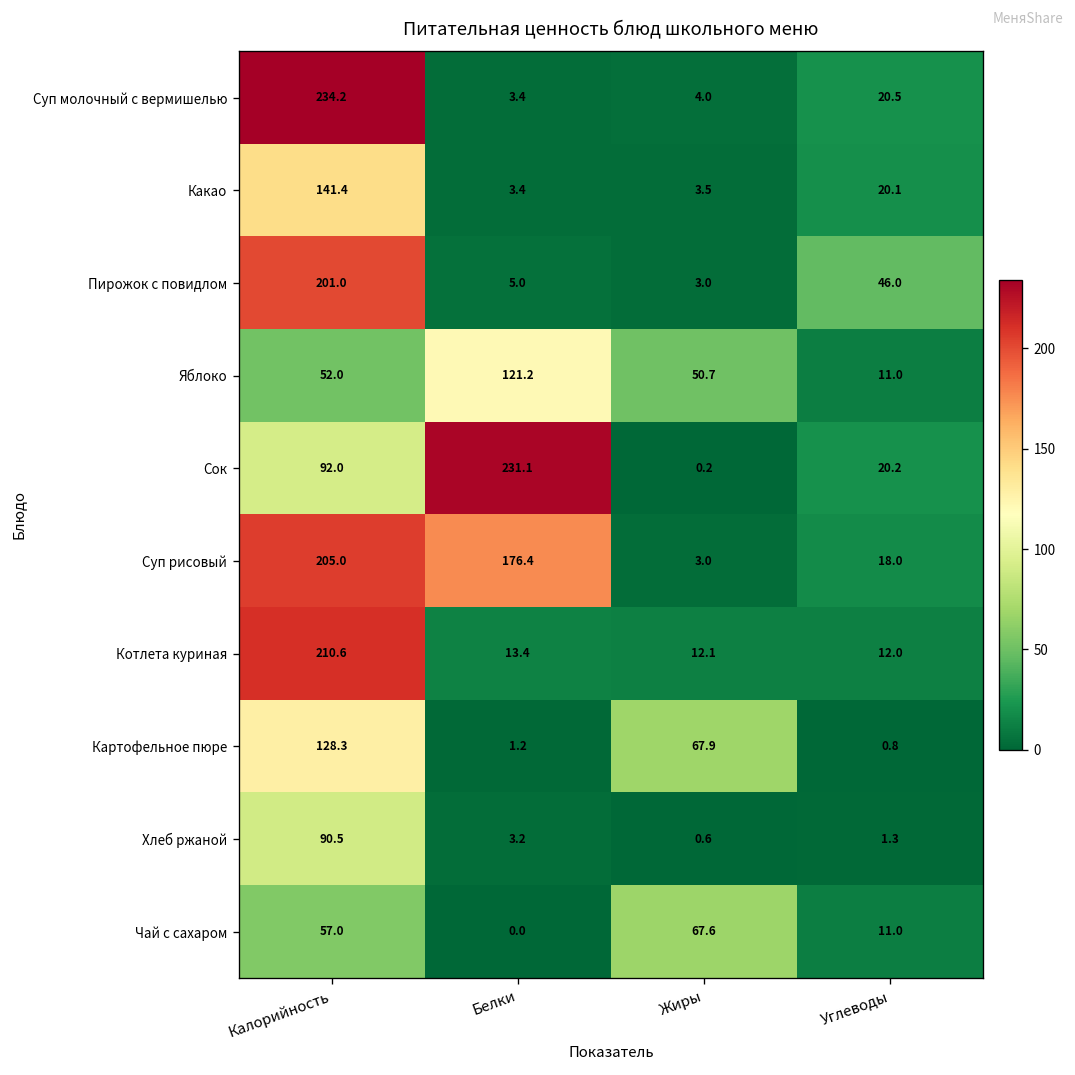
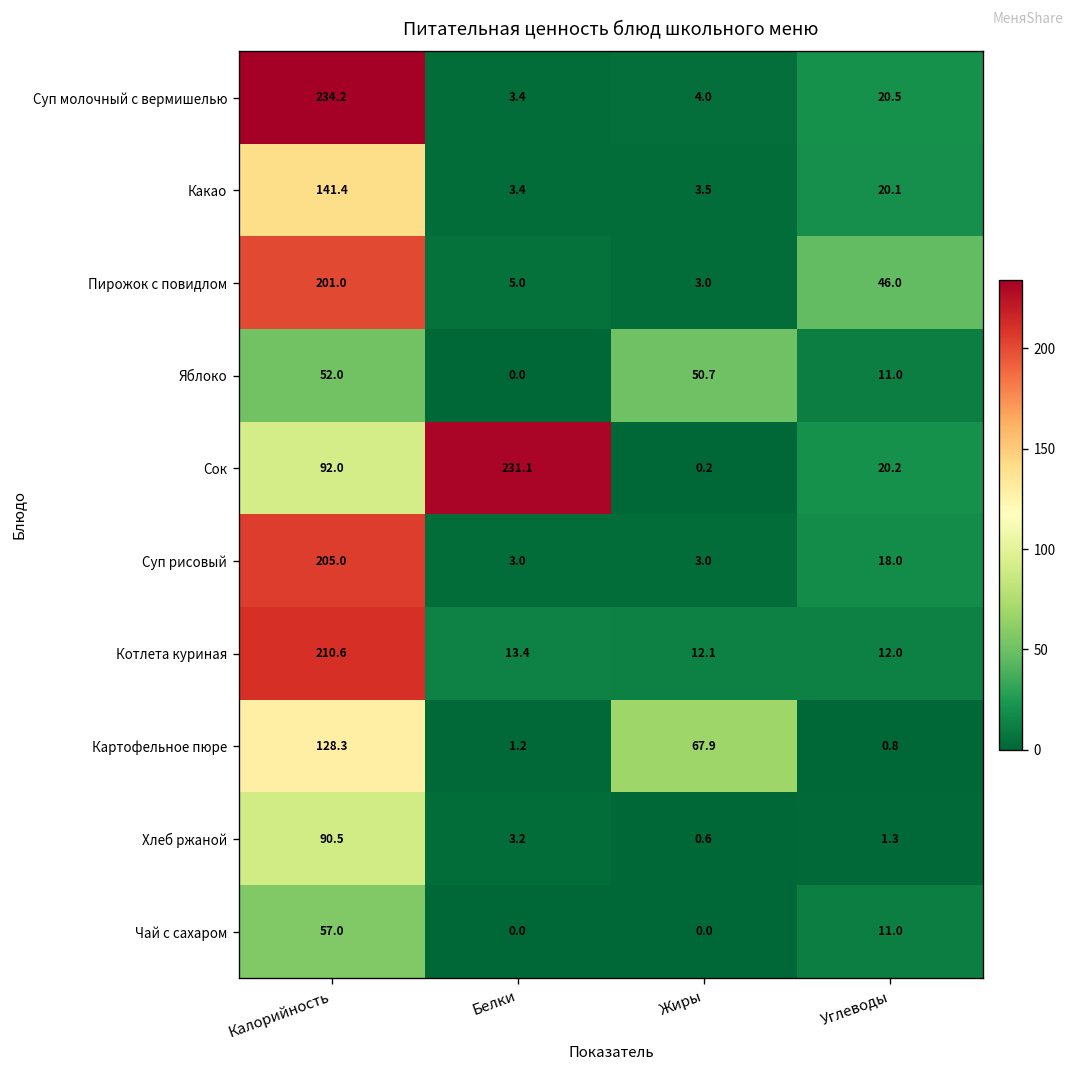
  {
    "Суп молочный с вермишелью": {
      "Калорийность": 234.2,
      "Белки": 3.4,
      "Жиры": 4.0,
      "Углеводы": 20.5
    },
    "Какао": {
      "Калорийность": 141.4,
      "Белки": 3.4,
      "Жиры": 3.5,
      "Углеводы": 20.1
    },
    "Пирожок с повидлом": {
      "Калорийность": 201.0,
      "Белки": 5.0,
      "Жиры": 3.0,
      "Углеводы": 46.0
    },
    "Яблоко": {
      "Калорийность": 52.0,
-     "Белки": 121.2,
+     "Белки": 0.0,
      "Жиры": 50.7,
      "Углеводы": 11.0
    },
    "Сок": {
      "Калорийность": 92.0,
      "Белки": 231.1,
      "Жиры": 0.2,
      "Углеводы": 20.2
    },
    "Суп рисовый": {
      "Калорийность": 205.0,
-     "Белки": 176.4,
+     "Белки": 3.0,
      "Жиры": 3.0,
      "Углеводы": 18.0
    },
    "Котлета куриная": {
      "Калорийность": 210.6,
      "Белки": 13.4,
      "Жиры": 12.1,
      "Углеводы": 12.0
    },
    "Картофельное пюре": {
      "Калорийность": 128.3,
      "Белки": 1.2,
      "Жиры": 67.9,
      "Углеводы": 0.8
    },
    "Хлеб ржаной": {
      "Калорийность": 90.5,
      "Белки": 3.2,
      "Жиры": 0.6,
      "Углеводы": 1.3
    },
    "Чай с сахаром": {
      "Калорийность": 57.0,
      "Белки": 0.0,
-     "Жиры": 67.6,
+     "Жиры": 0.0,
      "Углеводы": 11.0
    }
  }
